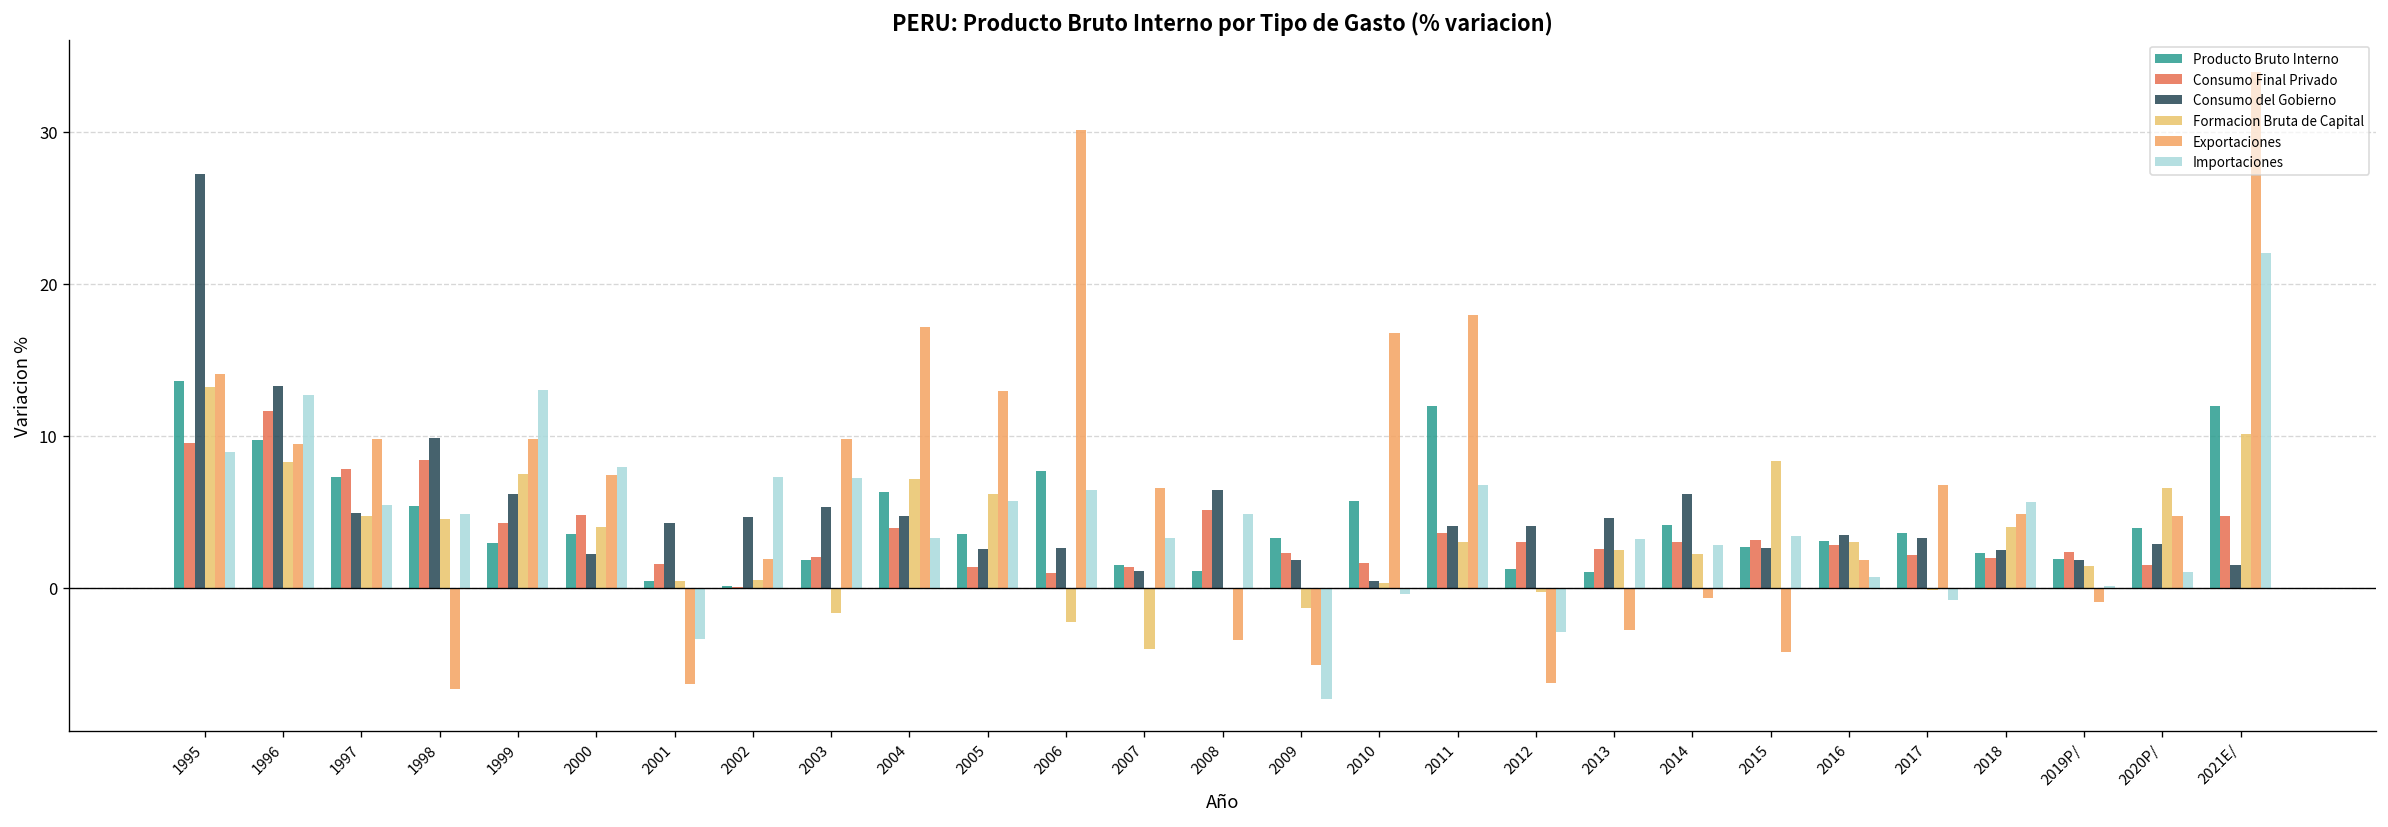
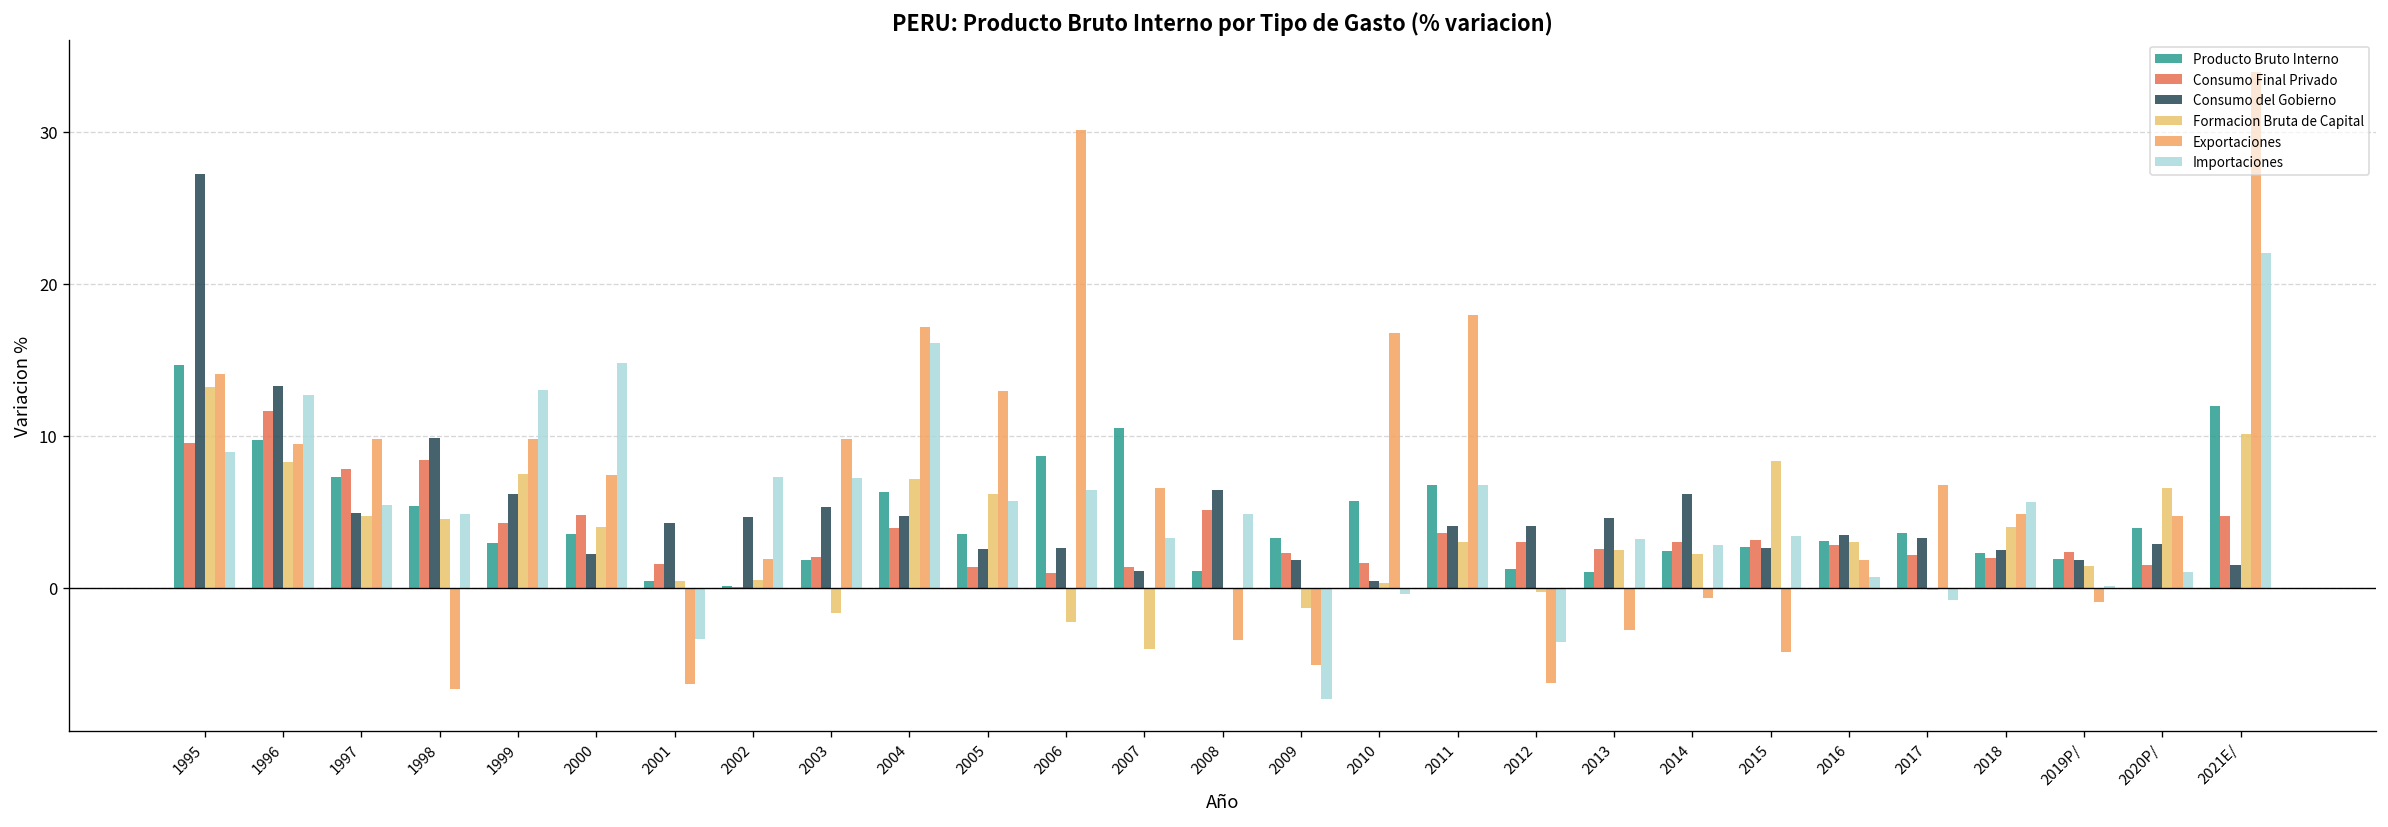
  {
    "Producto Bruto Interno": {
-     "1995": 13.6,
+     "1995": 14.6,
      "1996": 9.7,
      "1997": 7.3,
      "1998": 5.4,
      "1999": 2.9,
      "2000": 3.5,
      "2001": 0.5,
      "2003": 1.8,
      "2004": 6.3,
      "2005": 3.5,
-     "2006": 7.7,
-     "2007": 1.5,
+     "2006": 8.6,
+     "2007": 10.5,
      "2008": 1.1,
      "2009": 3.3,
      "2010": 5.7,
-     "2011": 11.9,
+     "2011": 6.7,
      "2012": 1.2,
      "2013": 1.1,
-     "2014": 4.1,
+     "2014": 2.4,
      "2015": 2.7,
      "2016": 3.1,
      "2017": 3.6,
      "2018": 2.3,
      "2019P/": 1.9,
      "2020P/": 3.9,
      "2021E/": 11.9
    },
    "Consumo del Gobierno": {
      "1995": 27.2,
      "1996": 13.3,
      "1997": 4.9,
      "1998": 9.8,
      "1999": 6.2,
      "2000": 2.2,
      "2001": 4.3,
      "2002": 4.7,
      "2003": 5.3,
      "2004": 4.7,
      "2005": 2.5,
      "2006": 2.6,
      "2007": 1.1,
      "2008": 6.4,
      "2009": 1.8,
      "2010": 0.5,
      "2011": 4.1,
      "2012": 4.1,
      "2013": 4.6,
      "2014": 6.2,
      "2015": 2.6,
      "2016": 3.4,
      "2017": 3.3,
      "2018": 2.5,
      "2019P/": 1.8,
      "2020P/": 2.9,
      "2021E/": 1.5
    },
    "Importaciones": {
      "1995": 8.9,
      "1996": 12.7,
      "1997": 5.4,
      "1998": 4.9,
      "1999": 13.0,
-     "2000": 7.9,
+     "2000": 14.8,
      "2001": -3.4,
      "2002": 7.3,
      "2003": 7.2,
-     "2004": 3.3,
+     "2004": 16.1,
      "2005": 5.7,
      "2006": 6.4,
      "2007": 3.3,
      "2008": 4.9,
      "2009": -7.3,
      "2010": -0.4,
      "2011": 6.8,
-     "2012": -2.9,
+     "2012": -3.6,
      "2013": 3.2,
      "2014": 2.8,
      "2015": 3.4,
      "2016": 0.7,
      "2017": -0.8,
      "2018": 5.6,
      "2020P/": 1.0,
      "2021E/": 22.0
    }
  }
